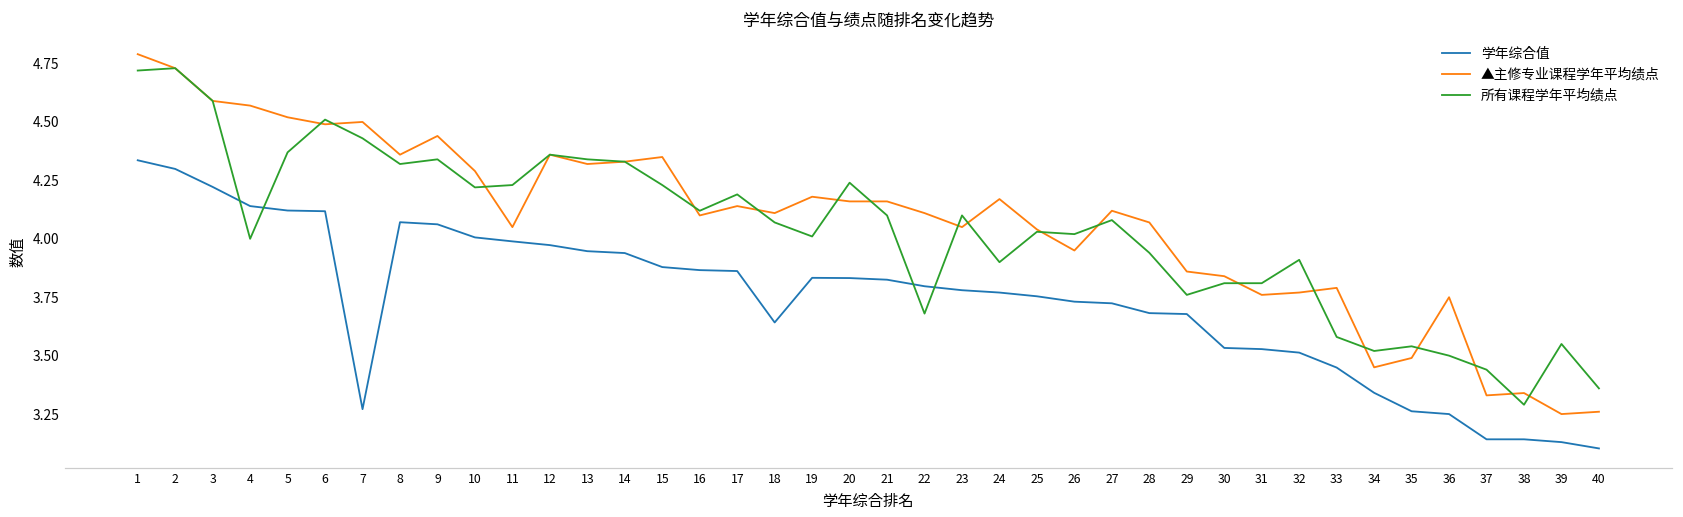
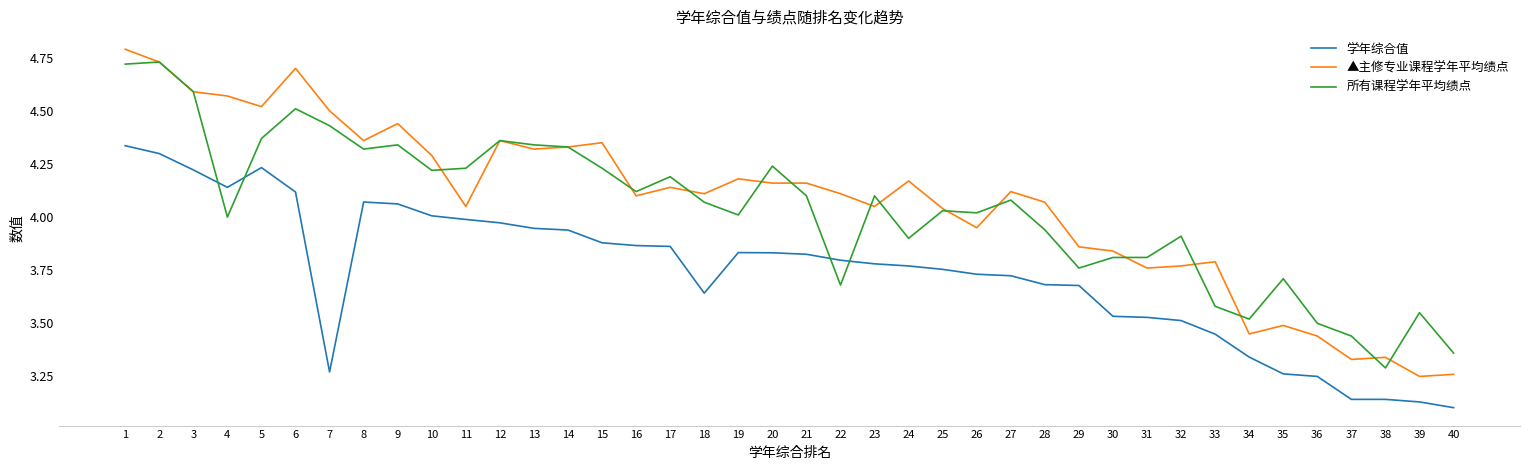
  {
    "学年综合值": {
      "1": 4.34,
      "2": 4.30,
      "3": 4.22,
      "4": 4.14,
-     "5": 4.12,
+     "5": 4.23,
      "6": 4.12,
      "7": 3.27,
      "8": 4.07,
      "9": 4.06,
      "10": 4.01,
      "11": 3.99,
      "12": 3.97,
      "13": 3.95,
      "14": 3.94,
      "15": 3.88,
      "16": 3.87,
      "17": 3.86,
      "18": 3.64,
      "19": 3.83,
      "20": 3.83,
      "21": 3.83,
      "22": 3.80,
      "23": 3.78,
      "24": 3.77,
      "25": 3.75,
      "26": 3.73,
      "27": 3.72,
      "28": 3.68,
      "29": 3.68,
      "30": 3.53,
      "31": 3.53,
      "32": 3.51,
      "33": 3.45,
      "34": 3.34,
      "35": 3.26,
      "36": 3.25,
      "37": 3.14,
      "38": 3.14,
      "39": 3.13,
      "40": 3.10
    },
    "▲主修专业课程学年平均绩点": {
      "1": 4.79,
      "4": 4.57,
      "5": 4.52,
-     "6": 4.49,
+     "6": 4.70,
      "7": 4.50,
      "8": 4.36,
      "9": 4.44,
      "10": 4.29,
      "11": 4.05,
      "13": 4.32,
      "15": 4.35,
      "16": 4.10,
      "17": 4.14,
      "18": 4.11,
      "19": 4.18,
      "20": 4.16,
      "21": 4.16,
      "22": 4.11,
      "23": 4.05,
      "24": 4.17,
      "26": 3.95,
      "27": 4.12,
      "28": 4.07,
      "29": 3.86,
      "30": 3.84,
      "31": 3.76,
      "32": 3.77,
      "33": 3.79,
      "34": 3.45,
      "35": 3.49,
-     "36": 3.75,
+     "36": 3.44,
      "37": 3.33,
      "38": 3.34,
      "39": 3.25,
      "40": 3.26
    },
    "所有课程学年平均绩点": {
      "1": 4.72,
      "4": 4.00,
      "5": 4.37,
      "6": 4.51,
      "7": 4.43,
      "8": 4.32,
      "9": 4.34,
      "10": 4.22,
      "11": 4.23,
      "13": 4.34,
      "15": 4.23,
      "16": 4.12,
      "17": 4.19,
      "18": 4.07,
      "19": 4.01,
      "20": 4.24,
      "21": 4.10,
      "22": 3.68,
      "23": 4.10,
      "24": 3.90,
      "26": 4.02,
      "27": 4.08,
      "28": 3.94,
      "29": 3.76,
      "30": 3.81,
      "31": 3.81,
      "32": 3.91,
      "33": 3.58,
      "34": 3.52,
-     "35": 3.54,
+     "35": 3.71,
      "36": 3.50,
      "37": 3.44,
      "38": 3.29,
      "39": 3.55,
      "40": 3.36
    }
  }
